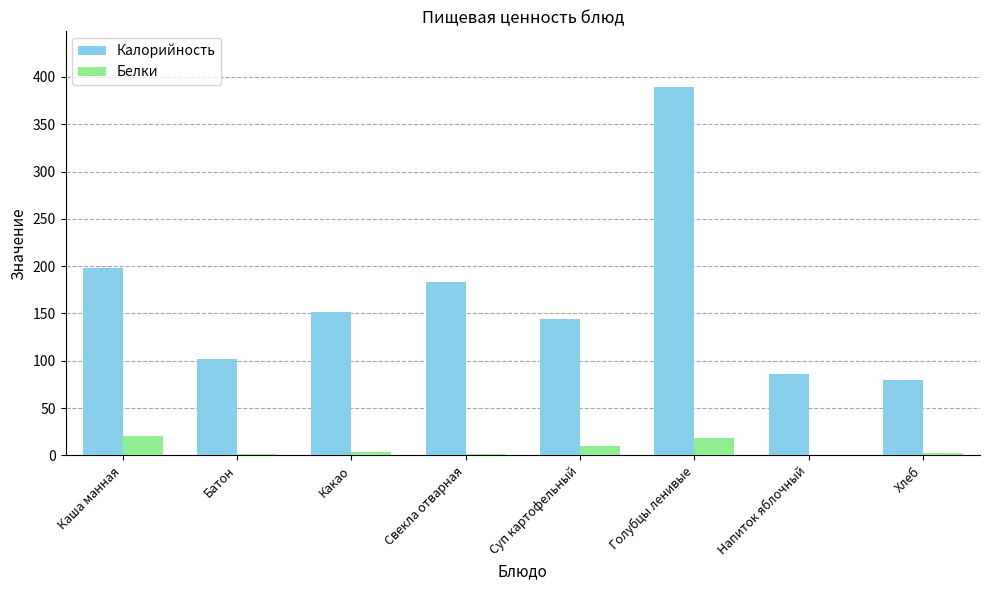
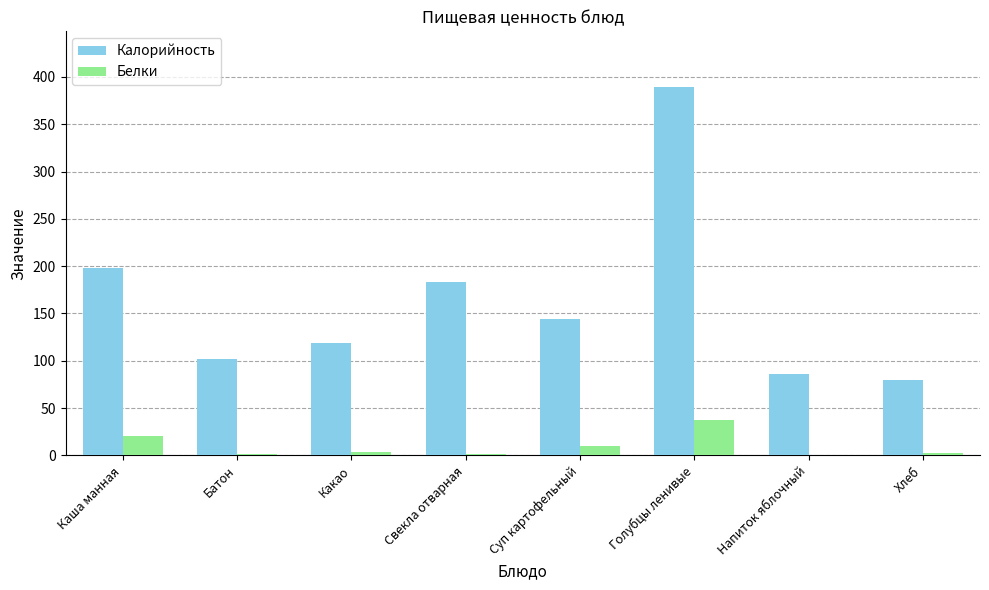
  {
    "Калорийность": {
      "Каша манная": 200,
      "Батон": 100,
-     "Какао": 150,
+     "Какао": 120,
      "Свекла отварная": 180,
      "Суп картофельный": 140,
      "Голубцы ленивые": 390,
      "Напиток яблочный": 90,
      "Хлеб": 80
    },
    "Белки": {
      "Каша манная": 20,
      "Какао": 0,
      "Суп картофельный": 10,
-     "Голубцы ленивые": 20
+     "Голубцы ленивые": 40
    }
  }
